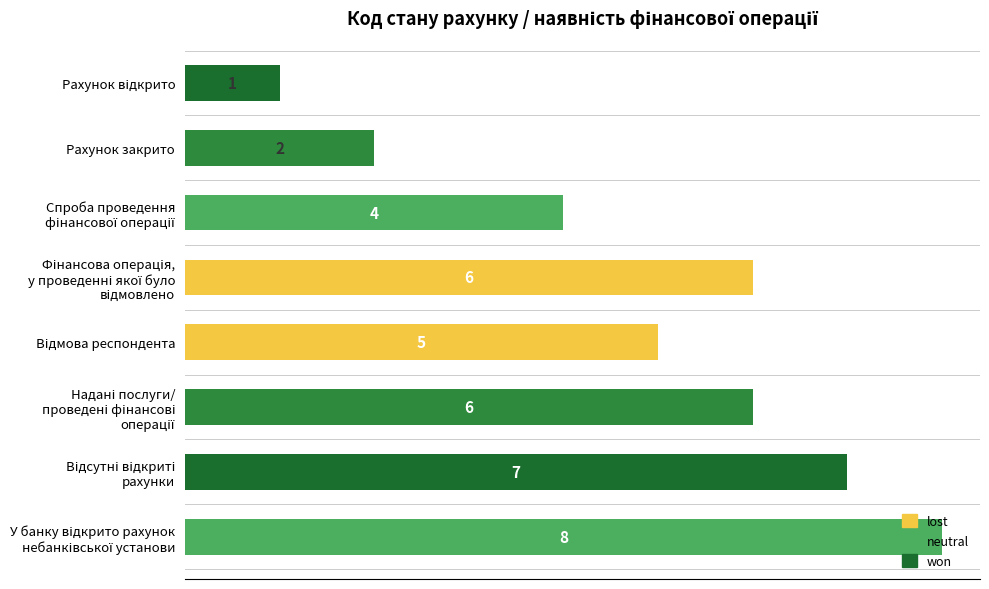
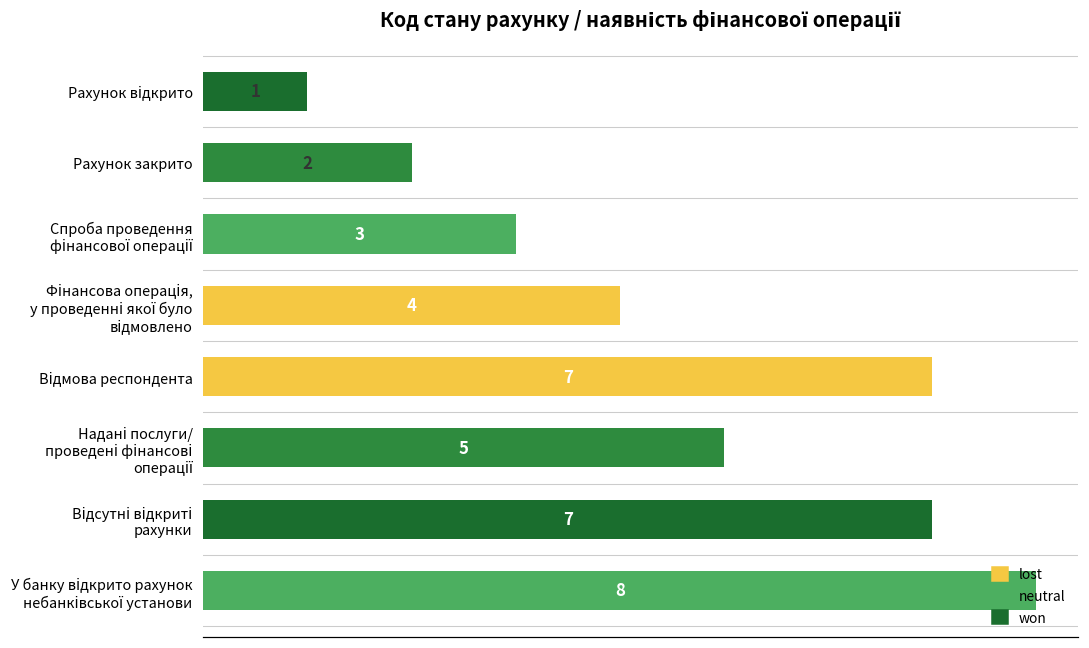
  {
    "Рахунок відкрито": 1,
    "Рахунок закрито": 2,
-   "Спроба проведення фінансової операції": 4,
-   "Фінансова операція, у проведенні якої було відмовлено": 6,
-   "Відмова респондента": 5,
-   "Надані послуги/ проведені фінансові операції": 6,
+   "Спроба проведення фінансової операції": 3,
+   "Фінансова операція, у проведенні якої було відмовлено": 4,
+   "Відмова респондента": 7,
+   "Надані послуги/ проведені фінансові операції": 5,
    "Відсутні відкриті рахунки": 7,
    "У банку відкрито рахунок небанківської установи": 8
  }
